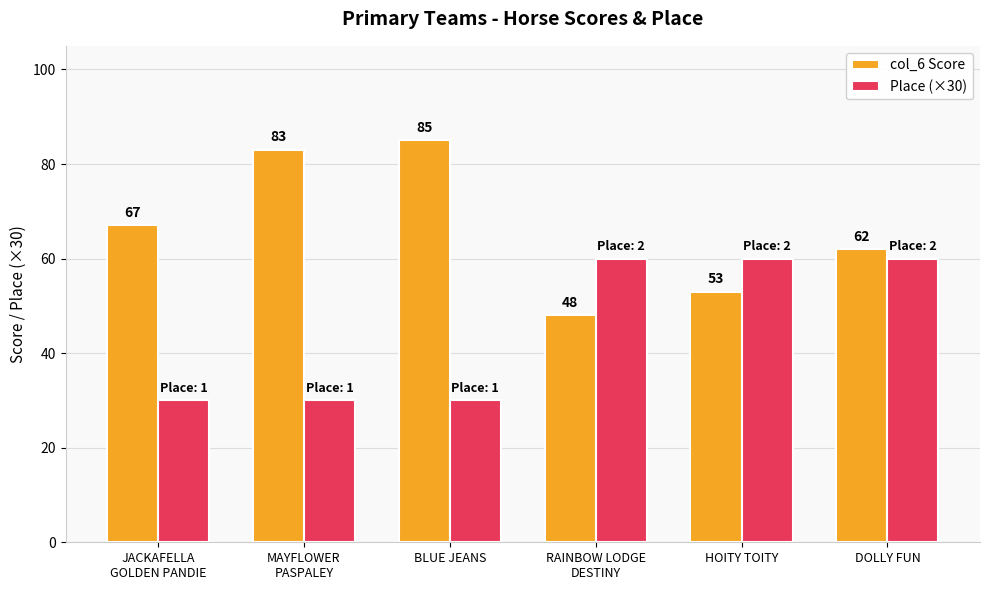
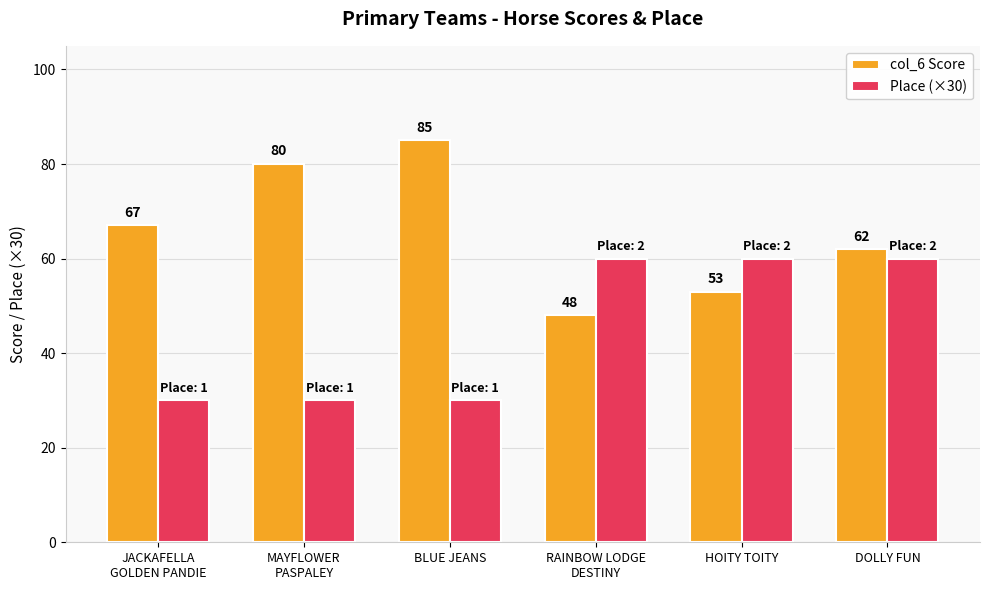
  {
    "col_6 Score": {
      "JACKAFELLA GOLDEN PANDIE": 67,
-     "MAYFLOWER PASPALEY": 83,
+     "MAYFLOWER PASPALEY": 80,
      "BLUE JEANS": 85,
      "RAINBOW LODGE DESTINY": 48,
      "HOITY TOITY": 53,
      "DOLLY FUN": 62
    }
  }
